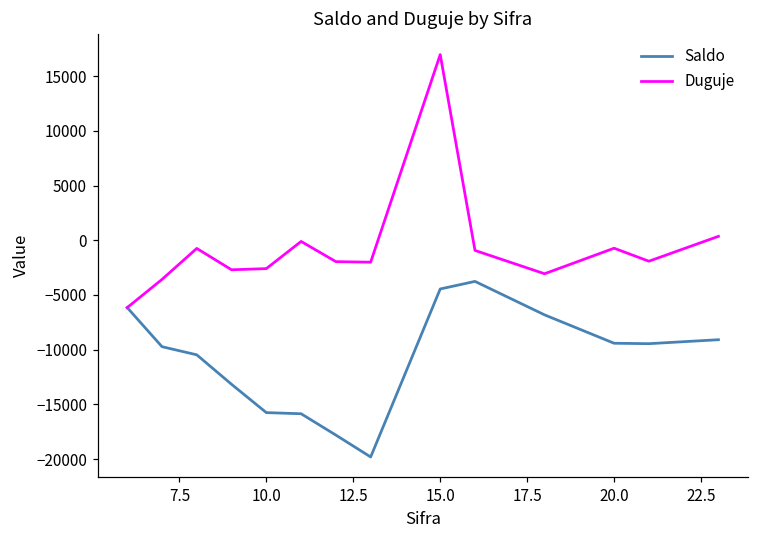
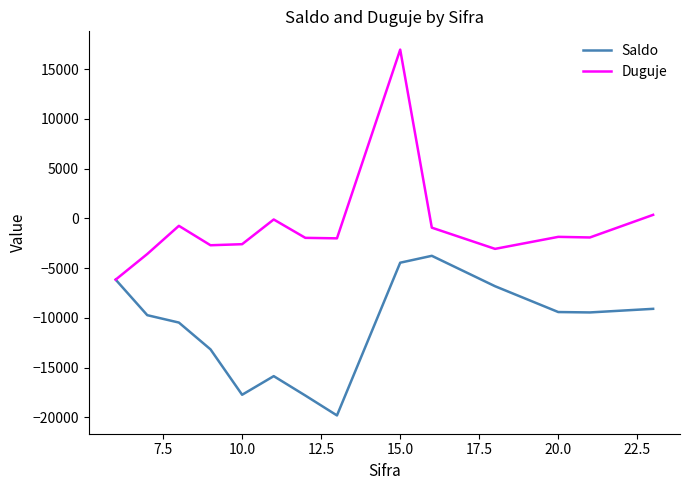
  {
    "Saldo": {
-     "10.0": -16000,
+     "10.0": -18000,
      "15.0": -4000,
      "20.0": -9000
    },
    "Duguje": {
      "10.0": -3000,
      "15.0": 17000,
-     "20.0": -1000
+     "20.0": -2000
    }
  }
